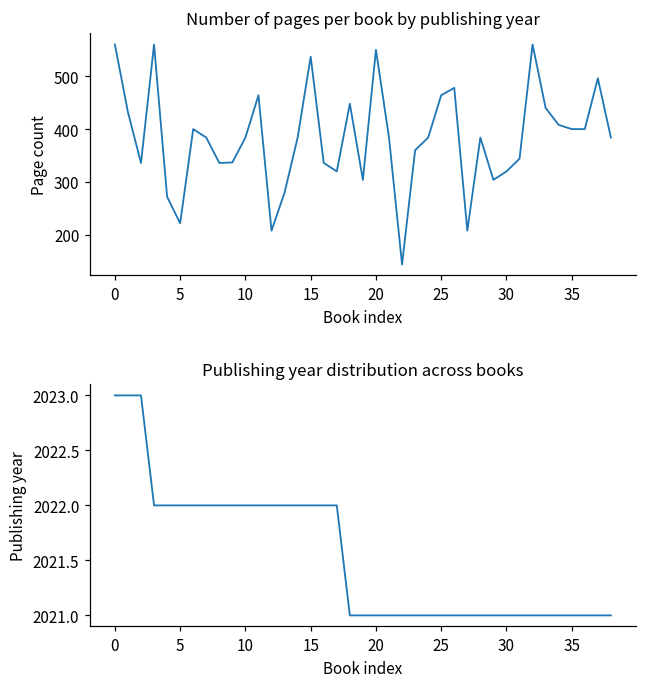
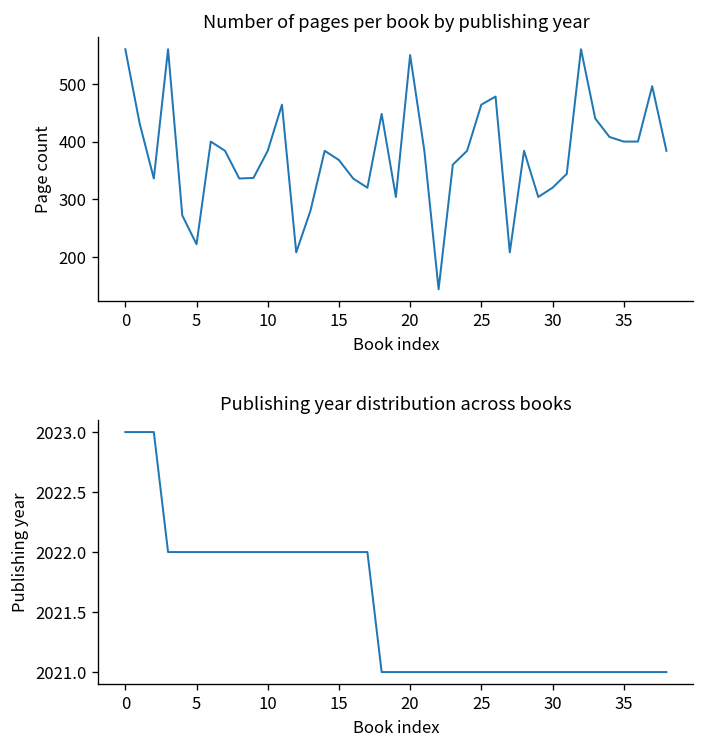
  {
    "Number of pages per book by publishing year": {
      "0": 560,
      "5": 220,
      "10": 380,
-     "15": 540,
+     "15": 370,
      "20": 550,
      "25": 460,
      "30": 320,
      "35": 400
    },
    "Publishing year distribution across books": {
      "0": 2023.00,
      "5": 2022.00,
      "10": 2022.00,
      "15": 2022.00,
      "20": 2021.00,
      "25": 2021.00,
      "30": 2021.00,
      "35": 2021.00
    }
  }
